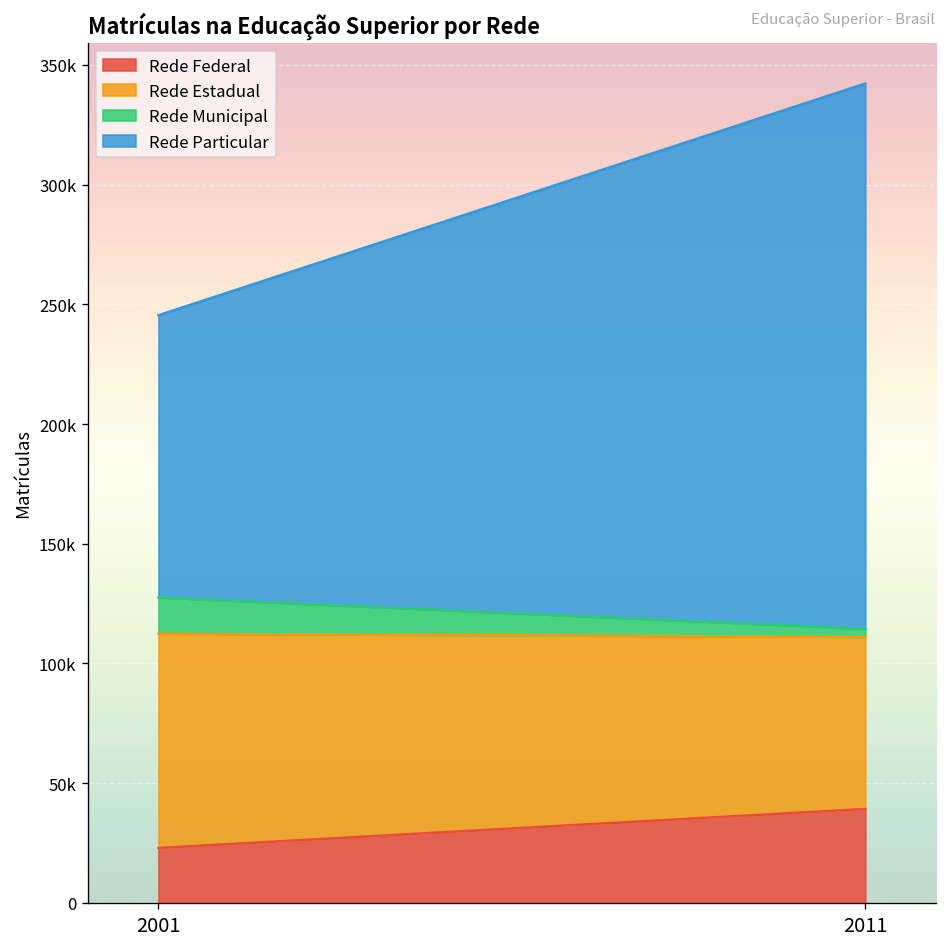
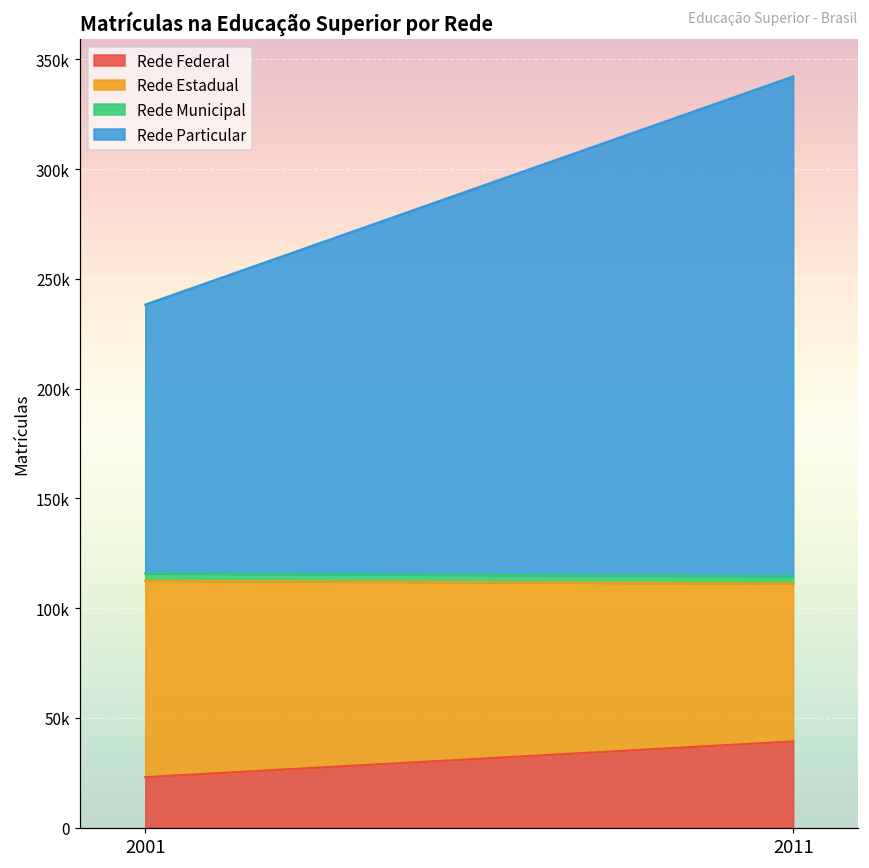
  {
    "Rede Federal": {
      "2001": 23000,
      "2011": 39000
    },
    "Rede Estadual": {
      "2001": 89000,
      "2011": 72000
    },
    "Rede Municipal": {
-     "2001": 15000,
+     "2001": 3000,
      "2011": 3000
    },
    "Rede Particular": {
-     "2001": 118000,
+     "2001": 123000,
      "2011": 228000
    }
  }
